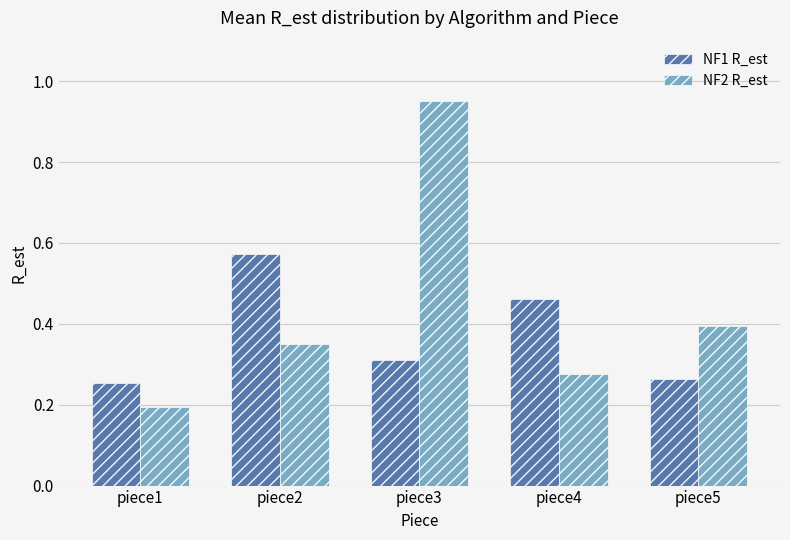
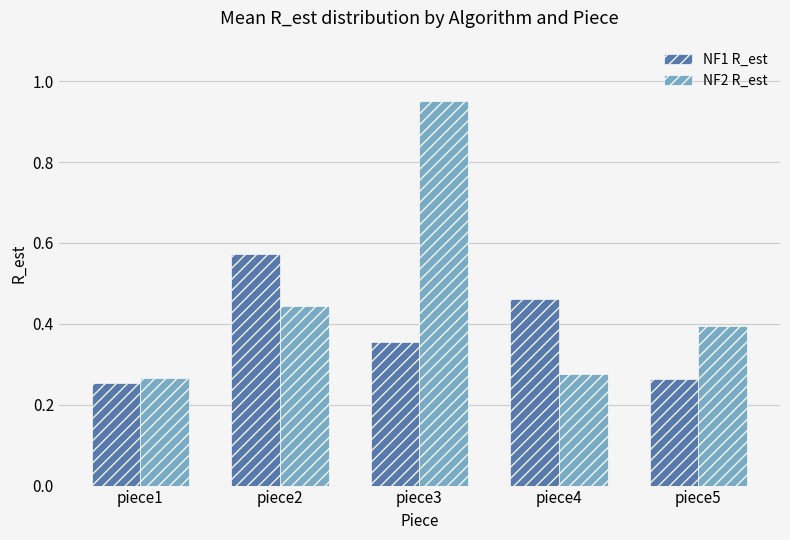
  {
    "NF1 R_est": {
      "piece1": 0.25,
      "piece2": 0.57,
-     "piece3": 0.31,
+     "piece3": 0.35,
      "piece4": 0.46,
      "piece5": 0.26
    },
    "NF2 R_est": {
-     "piece1": 0.19,
-     "piece2": 0.35,
+     "piece1": 0.27,
+     "piece2": 0.44,
      "piece3": 0.95,
      "piece4": 0.28,
      "piece5": 0.39
    }
  }
